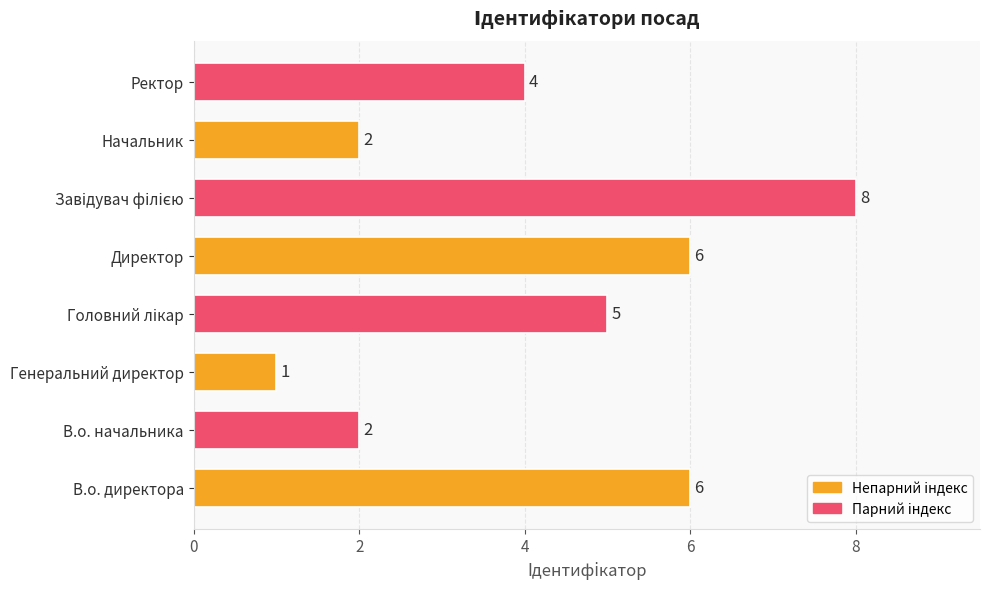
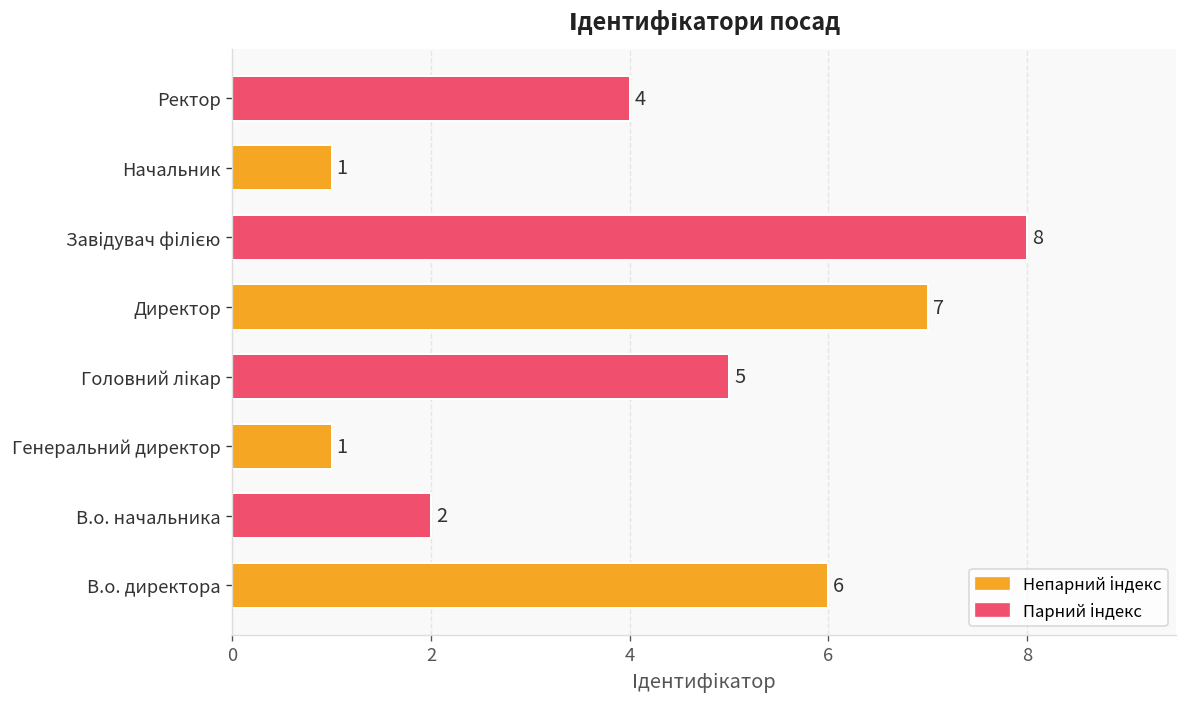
  {
    "Ректор": 4,
-   "Начальник": 2,
+   "Начальник": 1,
    "Завідувач філією": 8,
-   "Директор": 6,
+   "Директор": 7,
    "Головний лікар": 5,
    "Генеральний директор": 1,
    "В.о. начальника": 2,
    "В.о. директора": 6
  }
